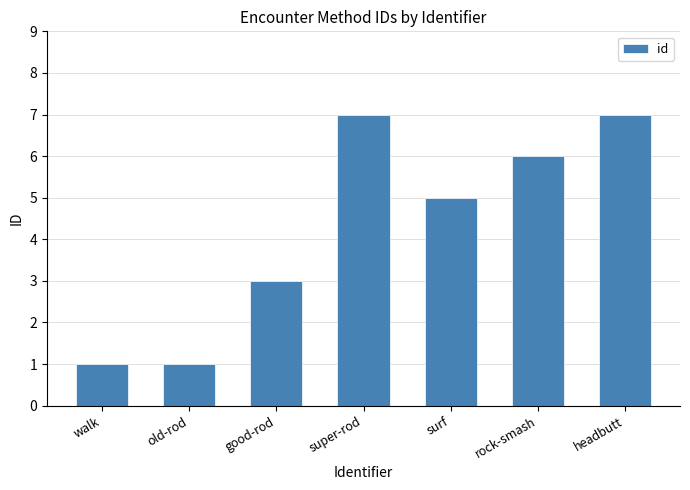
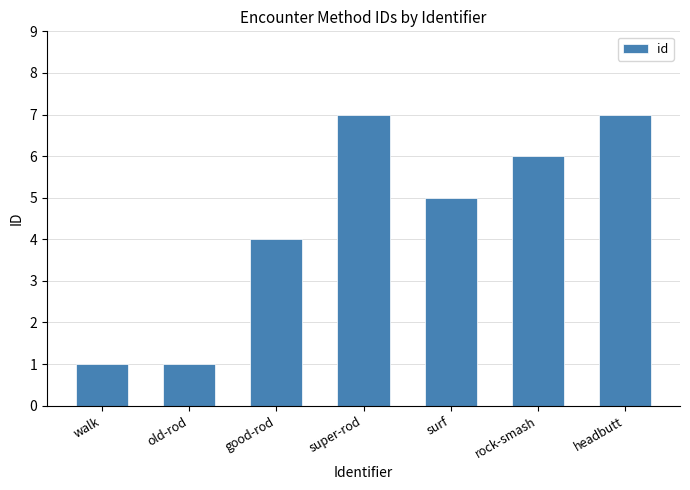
  {
    "walk": 1,
    "old-rod": 1,
-   "good-rod": 3,
+   "good-rod": 4,
    "super-rod": 7,
    "surf": 5,
    "rock-smash": 6,
    "headbutt": 7
  }
